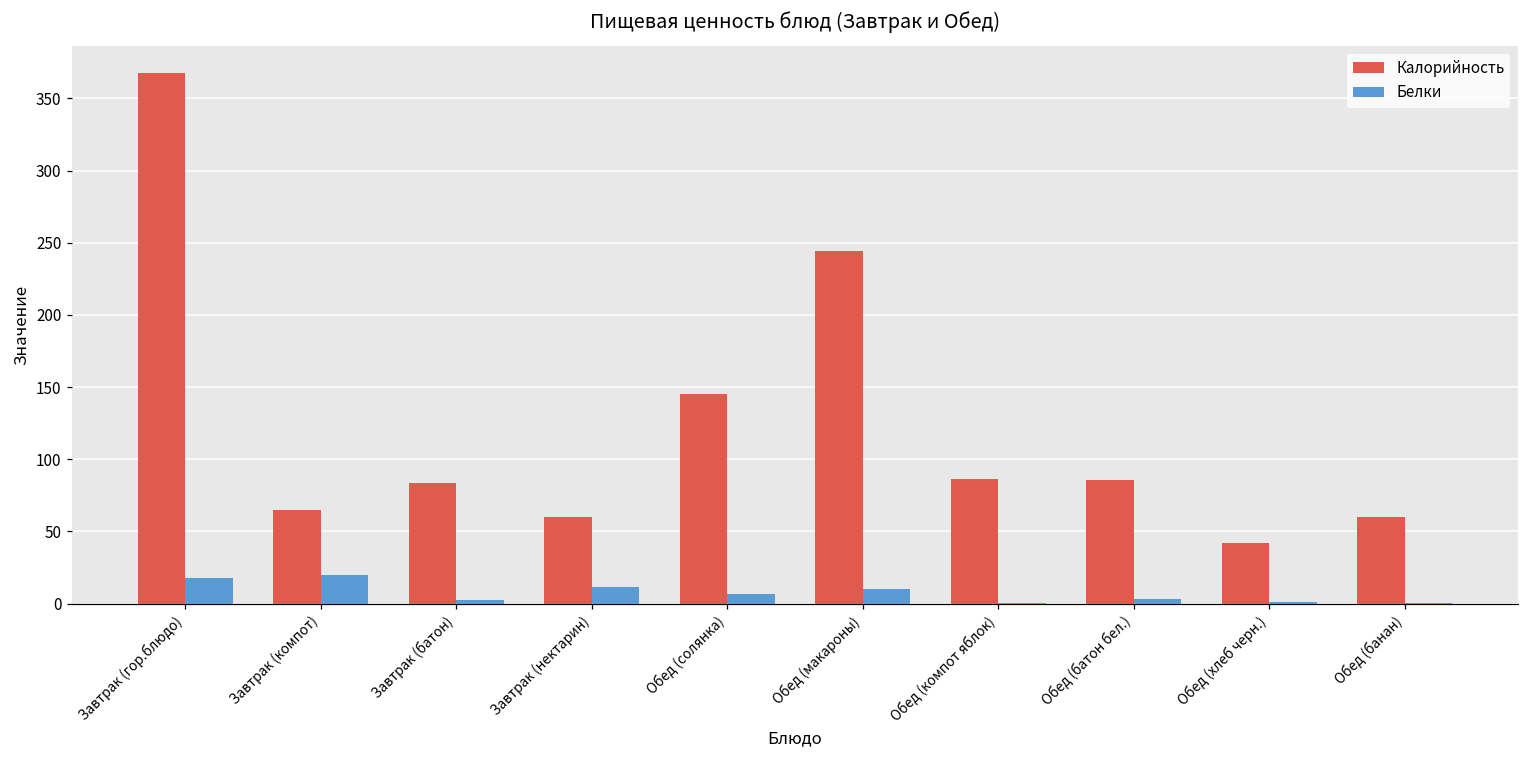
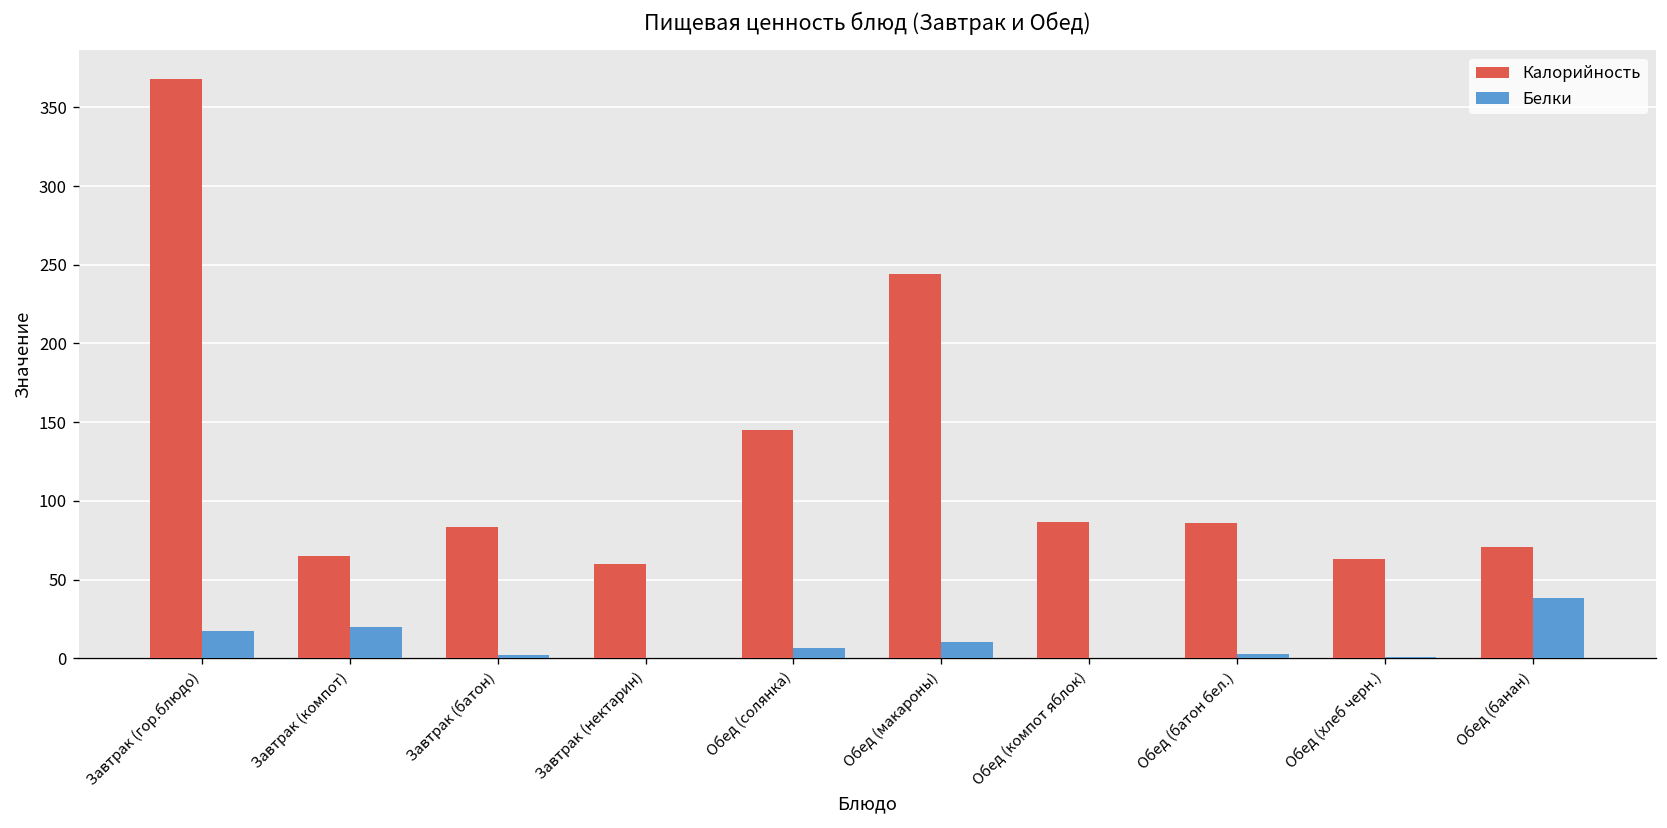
  {
    "Калорийность": {
      "Завтрак (гор.блюдо)": 368,
      "Завтрак (компот)": 65,
      "Завтрак (батон)": 84,
      "Завтрак (нектарин)": 60,
      "Обед (солянка)": 145,
      "Обед (макароны)": 244,
      "Обед (компот яблок)": 86,
      "Обед (батон бел.)": 86,
-     "Обед (хлеб черн.)": 42,
-     "Обед (банан)": 60
+     "Обед (хлеб черн.)": 63,
+     "Обед (банан)": 71
    },
    "Белки": {
      "Завтрак (гор.блюдо)": 17,
      "Завтрак (компот)": 20,
      "Завтрак (батон)": 2,
-     "Завтрак (нектарин)": 12,
+     "Завтрак (нектарин)": 1,
      "Обед (солянка)": 7,
      "Обед (макароны)": 10,
      "Обед (батон бел.)": 3,
-     "Обед (банан)": 1
+     "Обед (банан)": 38
    }
  }
